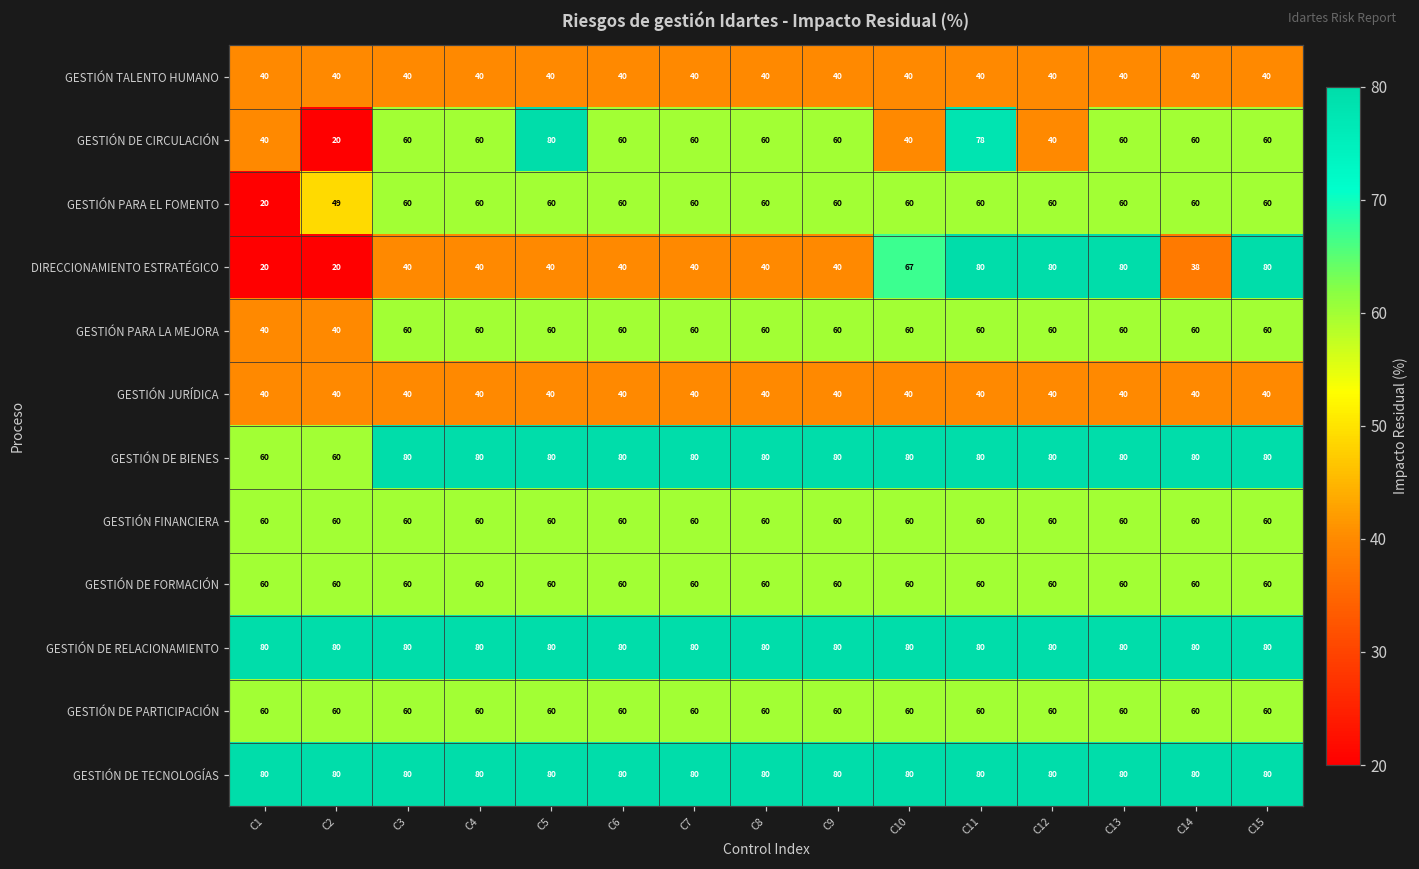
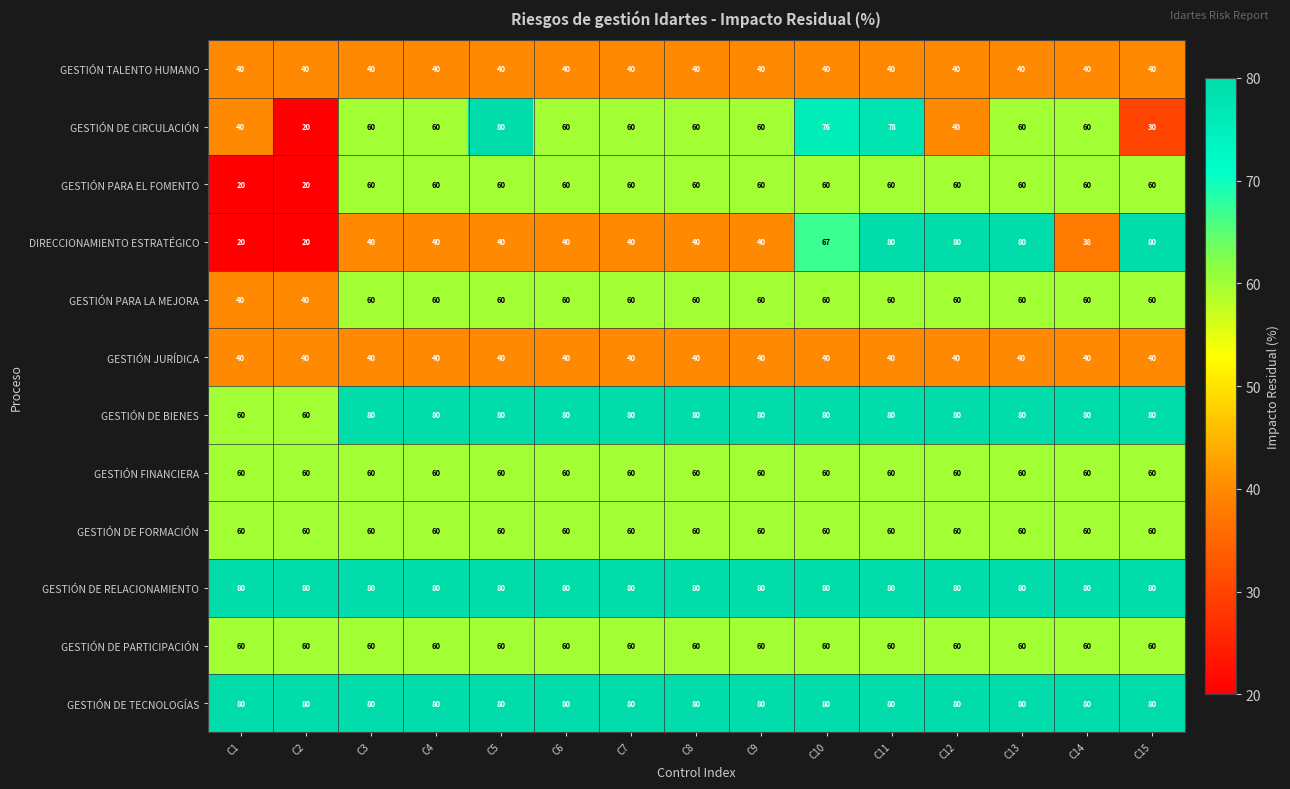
  {
    "GESTIÓN TALENTO HUMANO": {
      "C1": 40,
      "C2": 40,
      "C3": 40,
      "C4": 40,
      "C5": 40,
      "C6": 40,
      "C7": 40,
      "C8": 40,
      "C9": 40,
      "C10": 40,
      "C11": 40,
      "C12": 40,
      "C13": 40,
      "C14": 40,
      "C15": 40
    },
    "GESTIÓN DE CIRCULACIÓN": {
      "C1": 40,
      "C2": 20,
      "C3": 60,
      "C4": 60,
      "C5": 80,
      "C6": 60,
      "C7": 60,
      "C8": 60,
      "C9": 60,
-     "C10": 40,
+     "C10": 76,
      "C11": 78,
      "C12": 40,
      "C13": 60,
      "C14": 60,
-     "C15": 60
+     "C15": 30
    },
    "GESTIÓN PARA EL FOMENTO": {
      "C1": 20,
-     "C2": 49,
+     "C2": 20,
      "C3": 60,
      "C4": 60,
      "C5": 60,
      "C6": 60,
      "C7": 60,
      "C8": 60,
      "C9": 60,
      "C10": 60,
      "C11": 60,
      "C12": 60,
      "C13": 60,
      "C14": 60,
      "C15": 60
    },
    "DIRECCIONAMIENTO ESTRATÉGICO": {
      "C1": 20,
      "C2": 20,
      "C3": 40,
      "C4": 40,
      "C5": 40,
      "C6": 40,
      "C7": 40,
      "C8": 40,
      "C9": 40,
      "C10": 67,
      "C11": 80,
      "C12": 80,
      "C13": 80,
      "C14": 38,
      "C15": 80
    },
    "GESTIÓN PARA LA MEJORA": {
      "C1": 40,
      "C2": 40,
      "C3": 60,
      "C4": 60,
      "C5": 60,
      "C6": 60,
      "C7": 60,
      "C8": 60,
      "C9": 60,
      "C10": 60,
      "C11": 60,
      "C12": 60,
      "C13": 60,
      "C14": 60,
      "C15": 60
    },
    "GESTIÓN JURÍDICA": {
      "C1": 40,
      "C2": 40,
      "C3": 40,
      "C4": 40,
      "C5": 40,
      "C6": 40,
      "C7": 40,
      "C8": 40,
      "C9": 40,
      "C10": 40,
      "C11": 40,
      "C12": 40,
      "C13": 40,
      "C14": 40,
      "C15": 40
    },
    "GESTIÓN DE BIENES": {
      "C1": 60,
      "C2": 60,
      "C3": 80,
      "C4": 80,
      "C5": 80,
      "C6": 80,
      "C7": 80,
      "C8": 80,
      "C9": 80,
      "C10": 80,
      "C11": 80,
      "C12": 80,
      "C13": 80,
      "C14": 80,
      "C15": 80
    },
    "GESTIÓN FINANCIERA": {
      "C1": 60,
      "C2": 60,
      "C3": 60,
      "C4": 60,
      "C5": 60,
      "C6": 60,
      "C7": 60,
      "C8": 60,
      "C9": 60,
      "C10": 60,
      "C11": 60,
      "C12": 60,
      "C13": 60,
      "C14": 60,
      "C15": 60
    },
    "GESTIÓN DE FORMACIÓN": {
      "C1": 60,
      "C2": 60,
      "C3": 60,
      "C4": 60,
      "C5": 60,
      "C6": 60,
      "C7": 60,
      "C8": 60,
      "C9": 60,
      "C10": 60,
      "C11": 60,
      "C12": 60,
      "C13": 60,
      "C14": 60,
      "C15": 60
    },
    "GESTIÓN DE RELACIONAMIENTO": {
      "C1": 80,
      "C2": 80,
      "C3": 80,
      "C4": 80,
      "C5": 80,
      "C6": 80,
      "C7": 80,
      "C8": 80,
      "C9": 80,
      "C10": 80,
      "C11": 80,
      "C12": 80,
      "C13": 80,
      "C14": 80,
      "C15": 80
    },
    "GESTIÓN DE PARTICIPACIÓN": {
      "C1": 60,
      "C2": 60,
      "C3": 60,
      "C4": 60,
      "C5": 60,
      "C6": 60,
      "C7": 60,
      "C8": 60,
      "C9": 60,
      "C10": 60,
      "C11": 60,
      "C12": 60,
      "C13": 60,
      "C14": 60,
      "C15": 60
    },
    "GESTIÓN DE TECNOLOGÍAS": {
      "C1": 80,
      "C2": 80,
      "C3": 80,
      "C4": 80,
      "C5": 80,
      "C6": 80,
      "C7": 80,
      "C8": 80,
      "C9": 80,
      "C10": 80,
      "C11": 80,
      "C12": 80,
      "C13": 80,
      "C14": 80,
      "C15": 80
    }
  }
